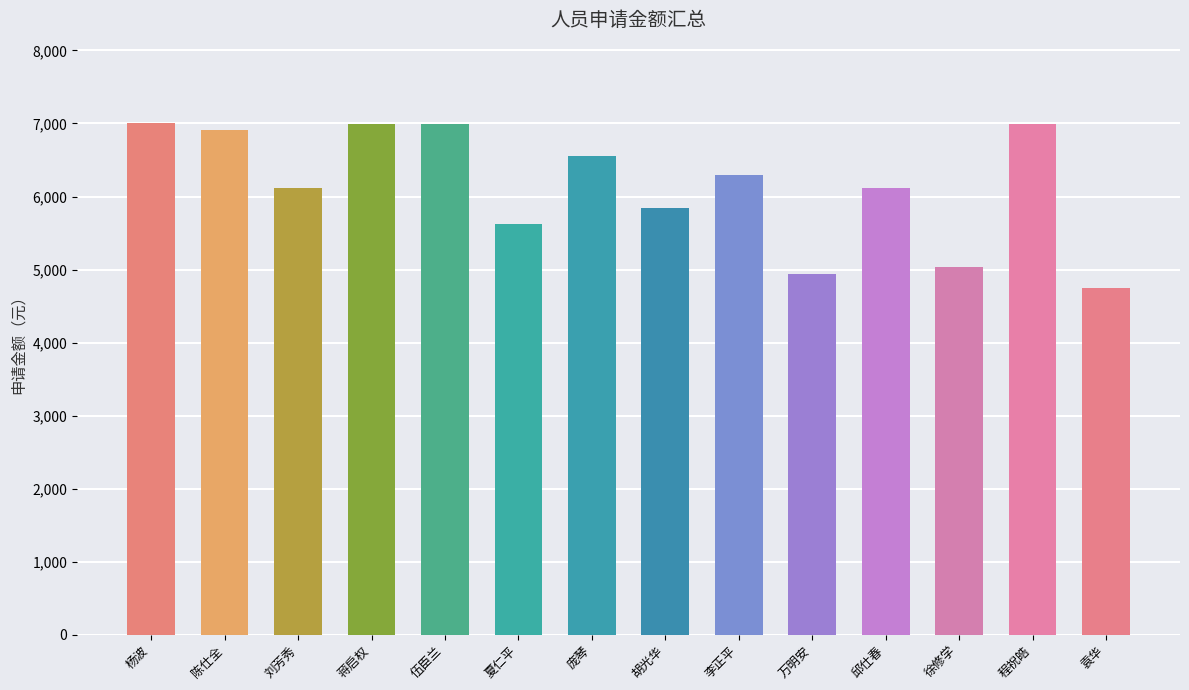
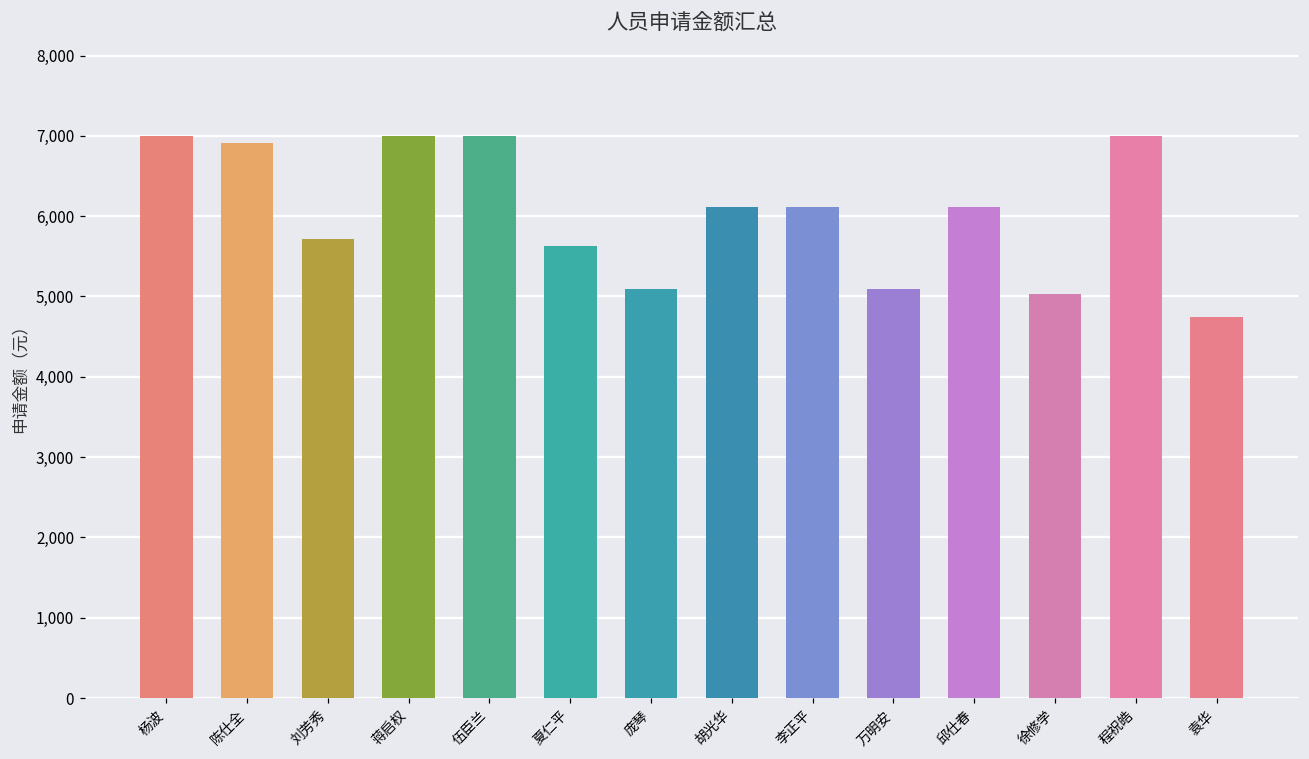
  {
    "杨波": "7,000",
    "陈仕全": "6,900",
-   "刘芳秀": "6,100",
+   "刘芳秀": "5,700",
    "蒋启权": "7,000",
    "伍臣兰": "7,000",
    "夏仁平": "5,600",
-   "庞琴": "6,600",
-   "胡光华": "5,800",
-   "李正平": "6,300",
-   "万明安": "4,900",
+   "庞琴": "5,100",
+   "胡光华": "6,100",
+   "李正平": "6,100",
+   "万明安": "5,100",
    "邱仕春": "6,100",
    "徐修学": "5,000",
    "程祝皓": "7,000",
    "袁华": "4,700"
  }
